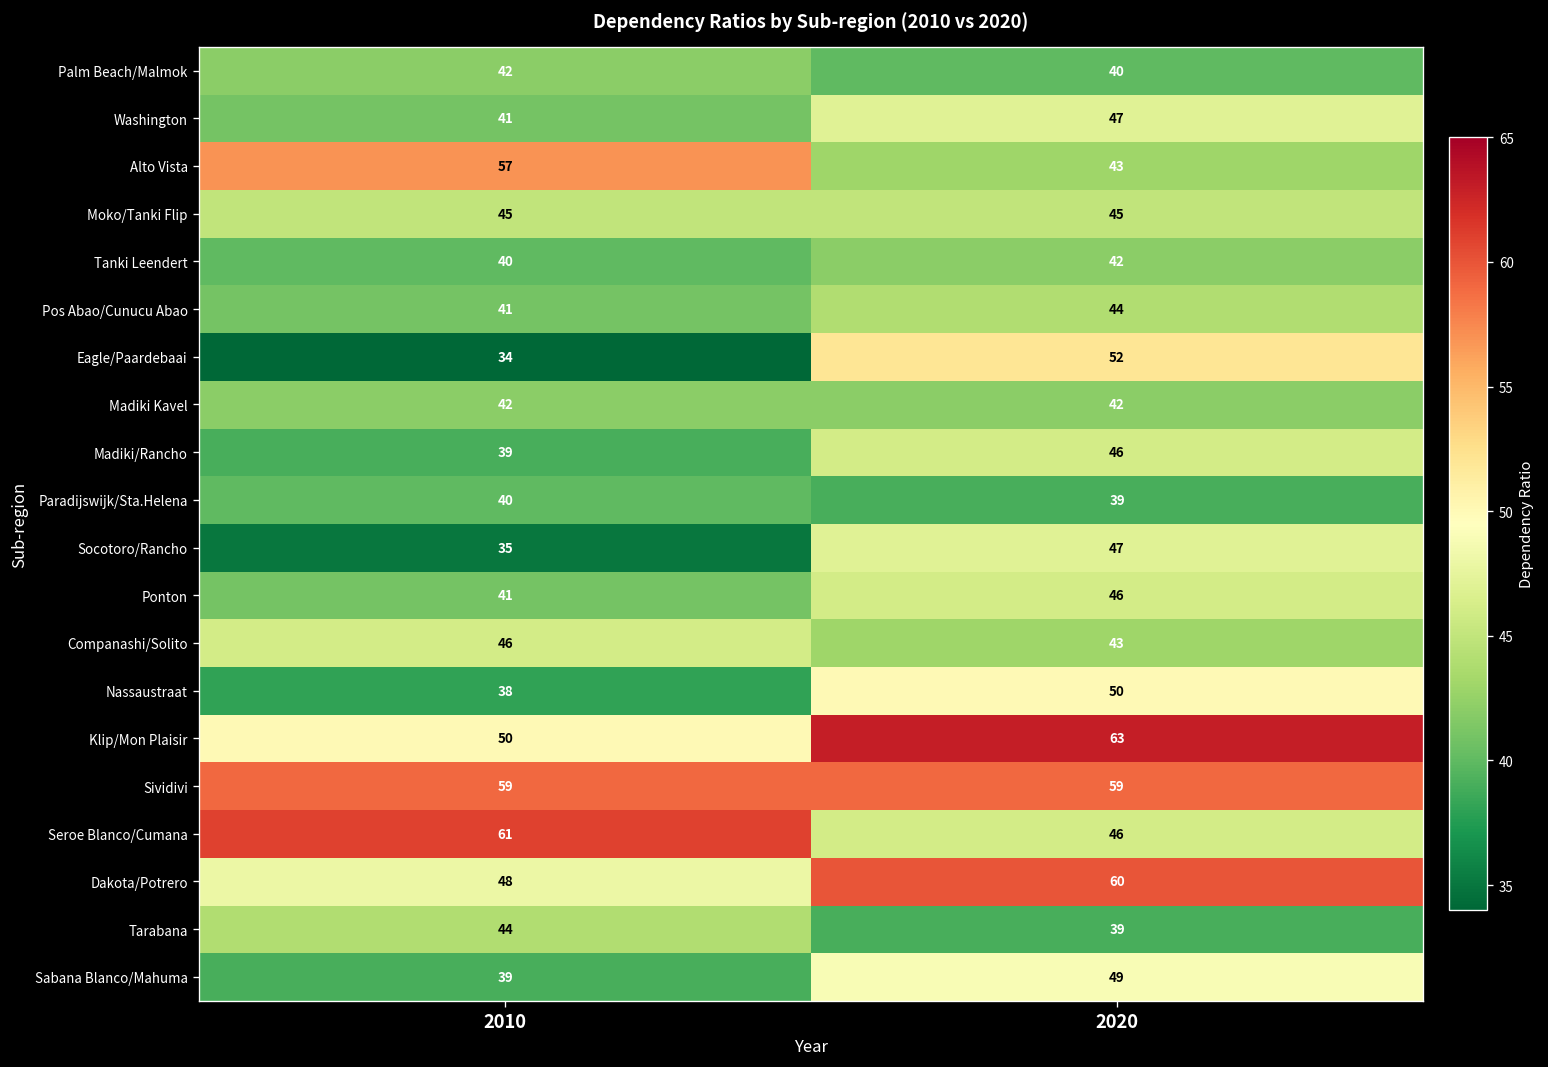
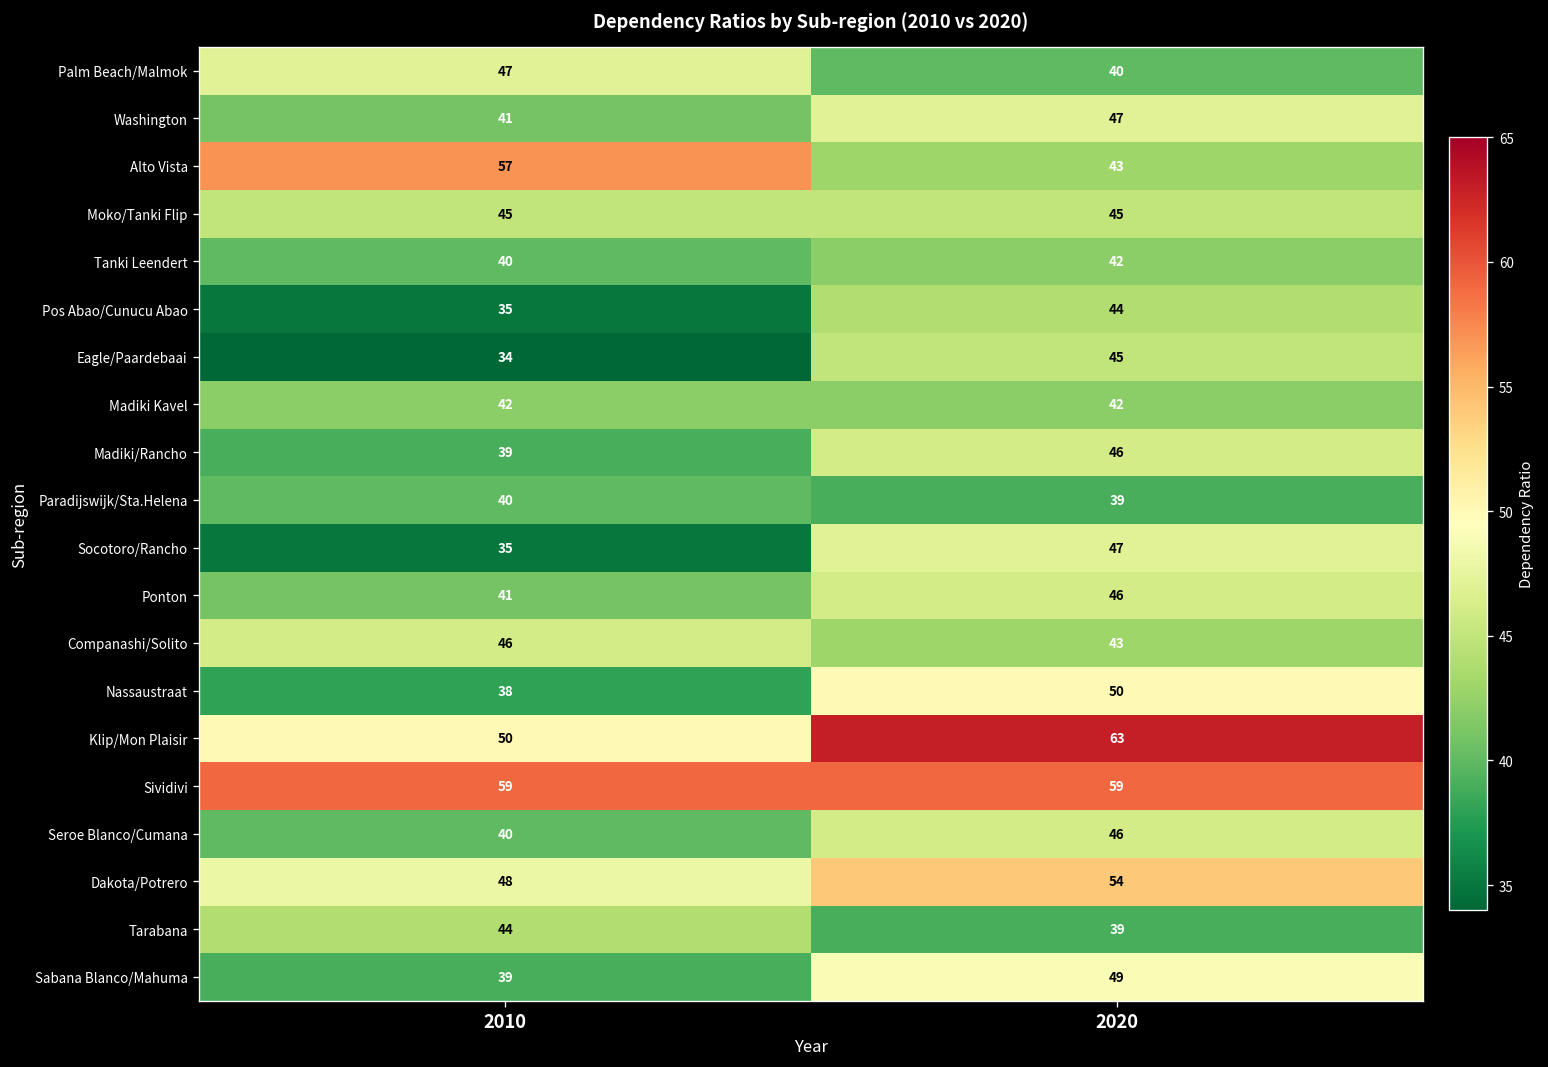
  {
    "Palm Beach/Malmok": {
-     "2010": 42,
+     "2010": 47,
      "2020": 40
    },
    "Washington": {
      "2010": 41,
      "2020": 47
    },
    "Alto Vista": {
      "2010": 57,
      "2020": 43
    },
    "Moko/Tanki Flip": {
      "2010": 45,
      "2020": 45
    },
    "Tanki Leendert": {
      "2010": 40,
      "2020": 42
    },
    "Pos Abao/Cunucu Abao": {
-     "2010": 41,
+     "2010": 35,
      "2020": 44
    },
    "Eagle/Paardebaai": {
      "2010": 34,
-     "2020": 52
+     "2020": 45
    },
    "Madiki Kavel": {
      "2010": 42,
      "2020": 42
    },
    "Madiki/Rancho": {
      "2010": 39,
      "2020": 46
    },
    "Paradijswijk/Sta.Helena": {
      "2010": 40,
      "2020": 39
    },
    "Socotoro/Rancho": {
      "2010": 35,
      "2020": 47
    },
    "Ponton": {
      "2010": 41,
      "2020": 46
    },
    "Companashi/Solito": {
      "2010": 46,
      "2020": 43
    },
    "Nassaustraat": {
      "2010": 38,
      "2020": 50
    },
    "Klip/Mon Plaisir": {
      "2010": 50,
      "2020": 63
    },
    "Sividivi": {
      "2010": 59,
      "2020": 59
    },
    "Seroe Blanco/Cumana": {
-     "2010": 61,
+     "2010": 40,
      "2020": 46
    },
    "Dakota/Potrero": {
      "2010": 48,
-     "2020": 60
+     "2020": 54
    },
    "Tarabana": {
      "2010": 44,
      "2020": 39
    },
    "Sabana Blanco/Mahuma": {
      "2010": 39,
      "2020": 49
    }
  }
